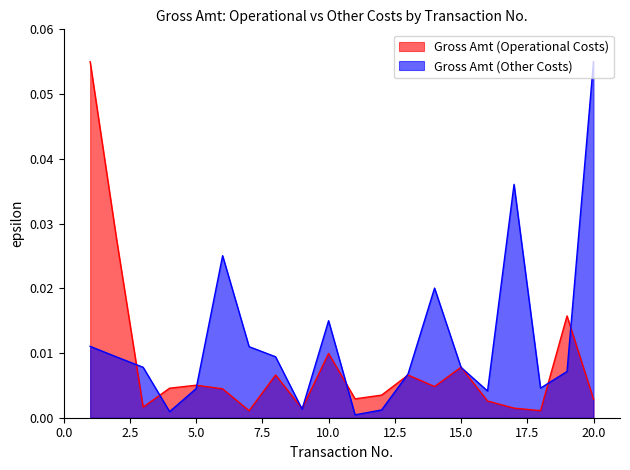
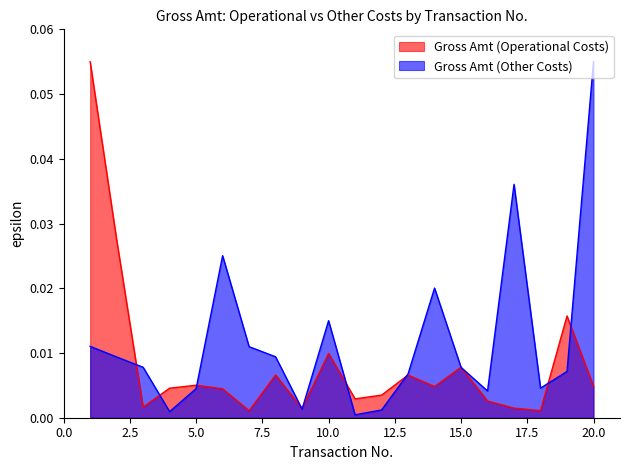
  {
    "Gross Amt (Operational Costs)": {
      "5.0": 0.005,
      "10.0": 0.010,
-     "20.0": 0.003
+     "20.0": 0.005
    },
    "Gross Amt (Other Costs)": {
      "5.0": 0.005,
      "10.0": 0.015
    }
  }
